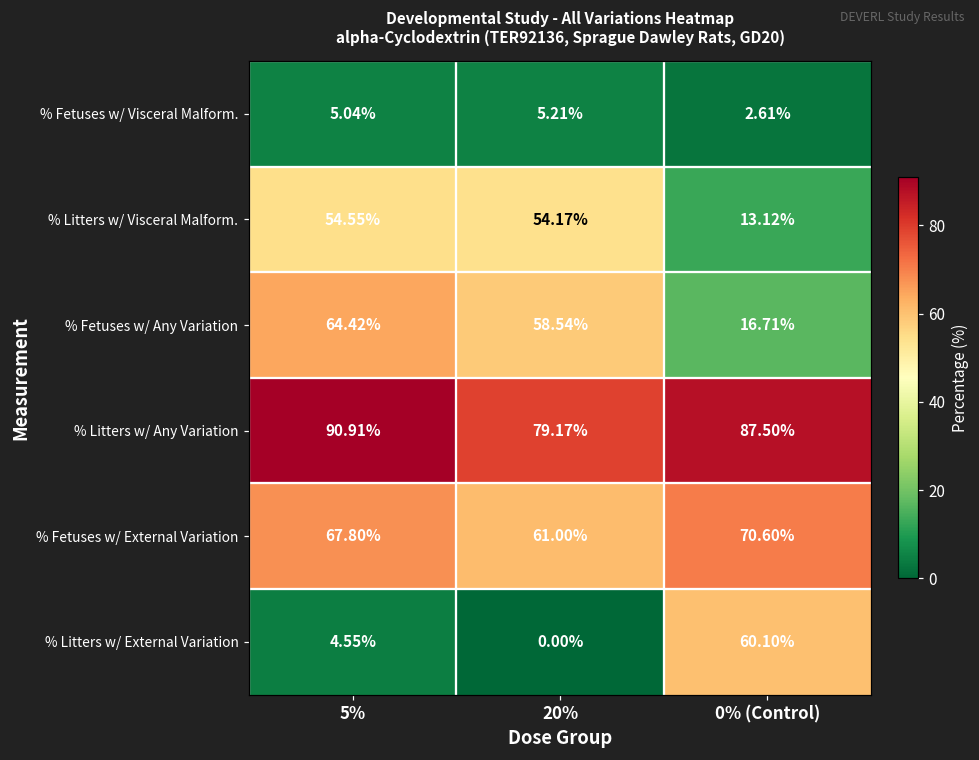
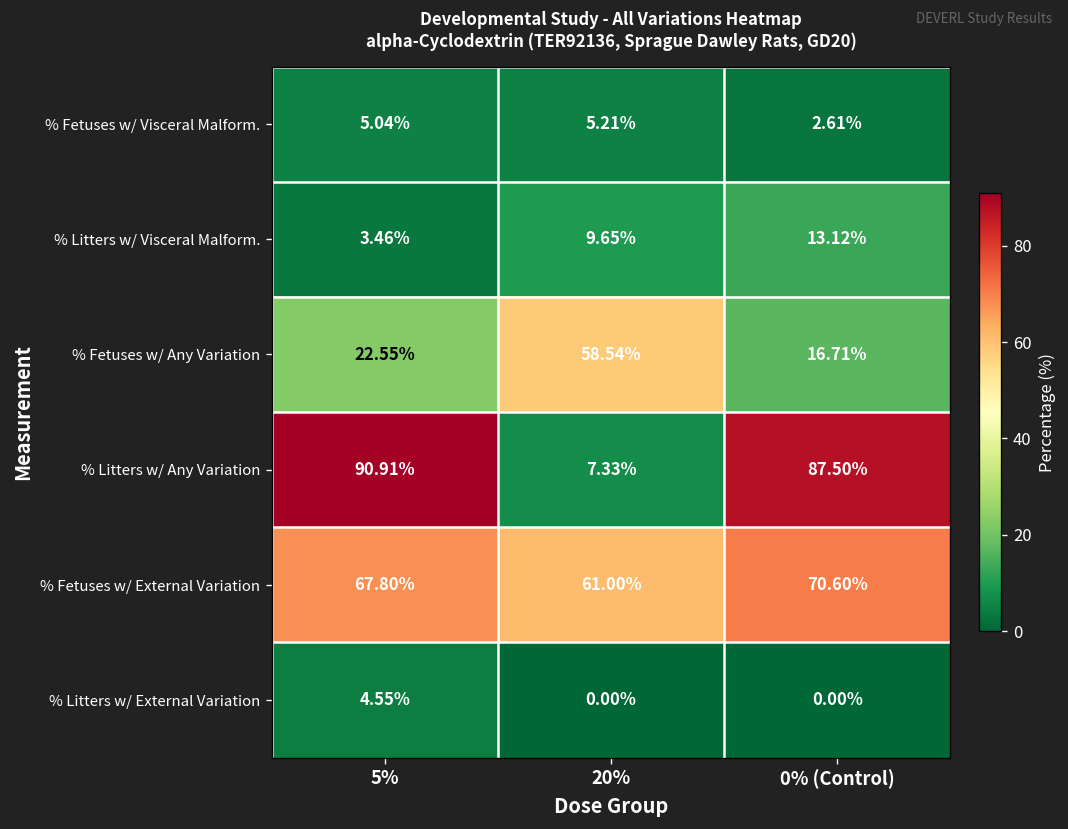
  {
    "% Fetuses w/ Visceral Malform.": {
      "5%": "5.04%",
      "20%": "5.21%",
      "0% (Control)": "2.61%"
    },
    "% Litters w/ Visceral Malform.": {
-     "5%": "54.55%",
-     "20%": "54.17%",
+     "5%": "3.46%",
+     "20%": "9.65%",
      "0% (Control)": "13.12%"
    },
    "% Fetuses w/ Any Variation": {
-     "5%": "64.42%",
+     "5%": "22.55%",
      "20%": "58.54%",
      "0% (Control)": "16.71%"
    },
    "% Litters w/ Any Variation": {
      "5%": "90.91%",
-     "20%": "79.17%",
+     "20%": "7.33%",
      "0% (Control)": "87.50%"
    },
    "% Fetuses w/ External Variation": {
      "5%": "67.80%",
      "20%": "61.00%",
      "0% (Control)": "70.60%"
    },
    "% Litters w/ External Variation": {
      "5%": "4.55%",
      "20%": "0.00%",
-     "0% (Control)": "60.10%"
+     "0% (Control)": "0.00%"
    }
  }
